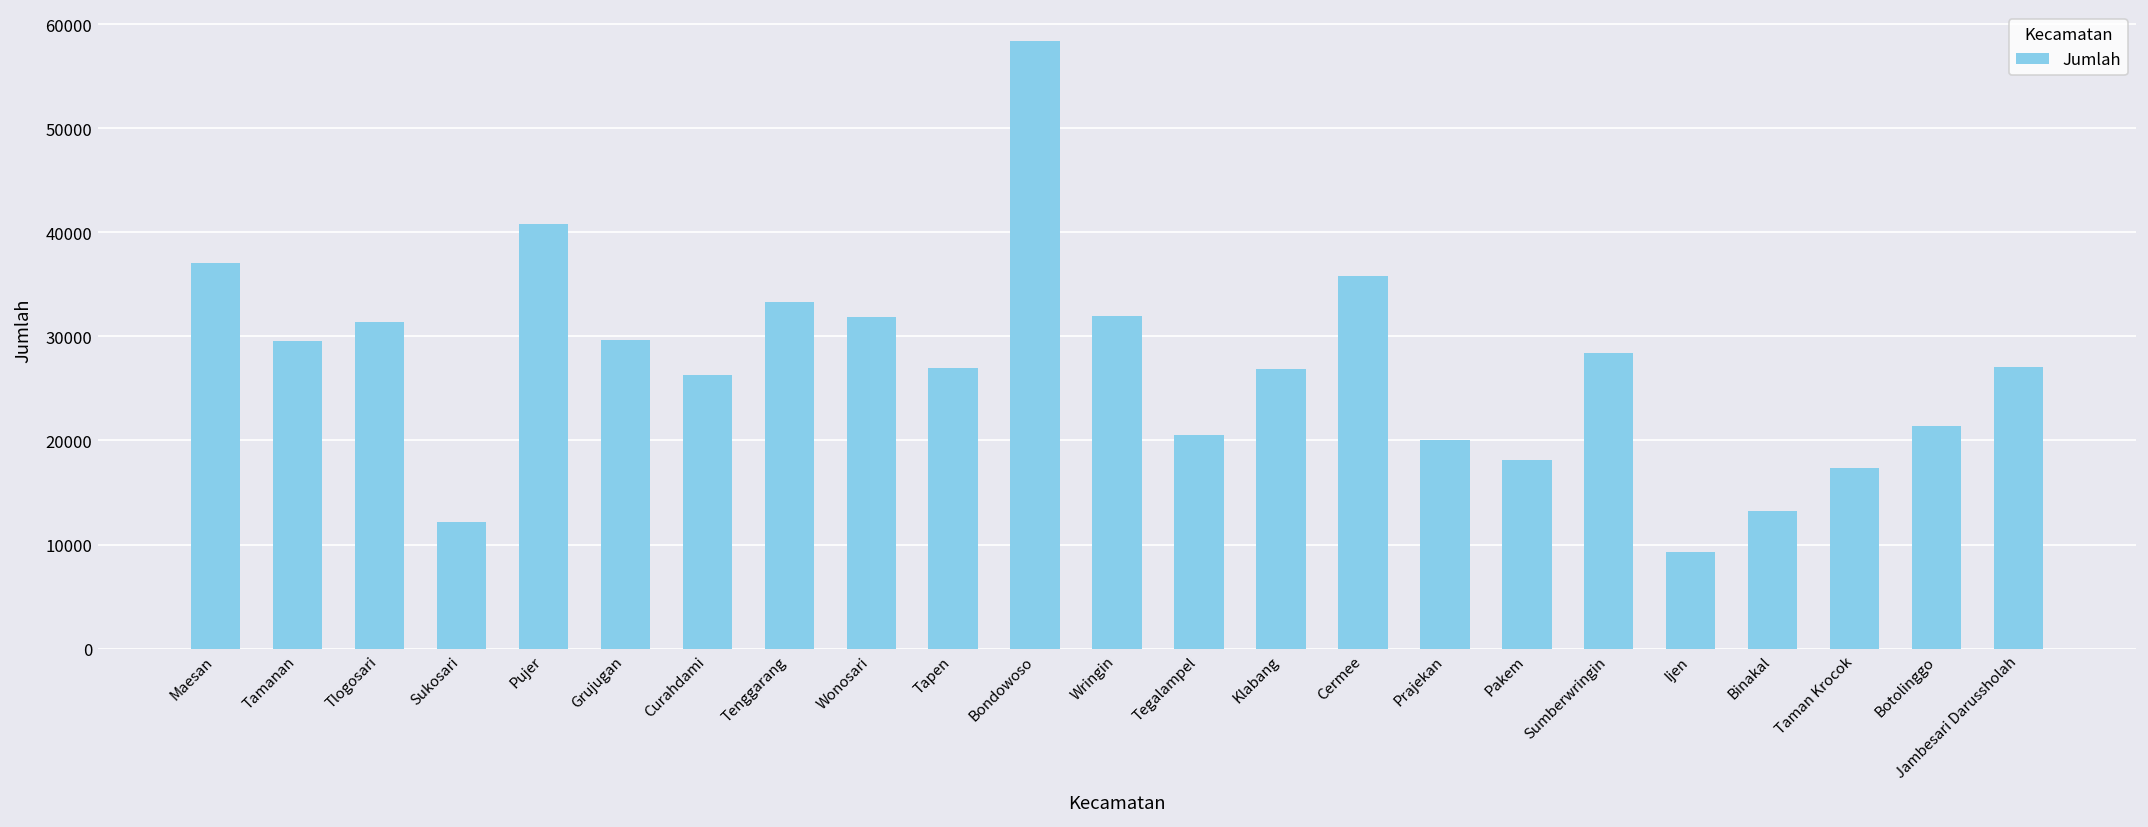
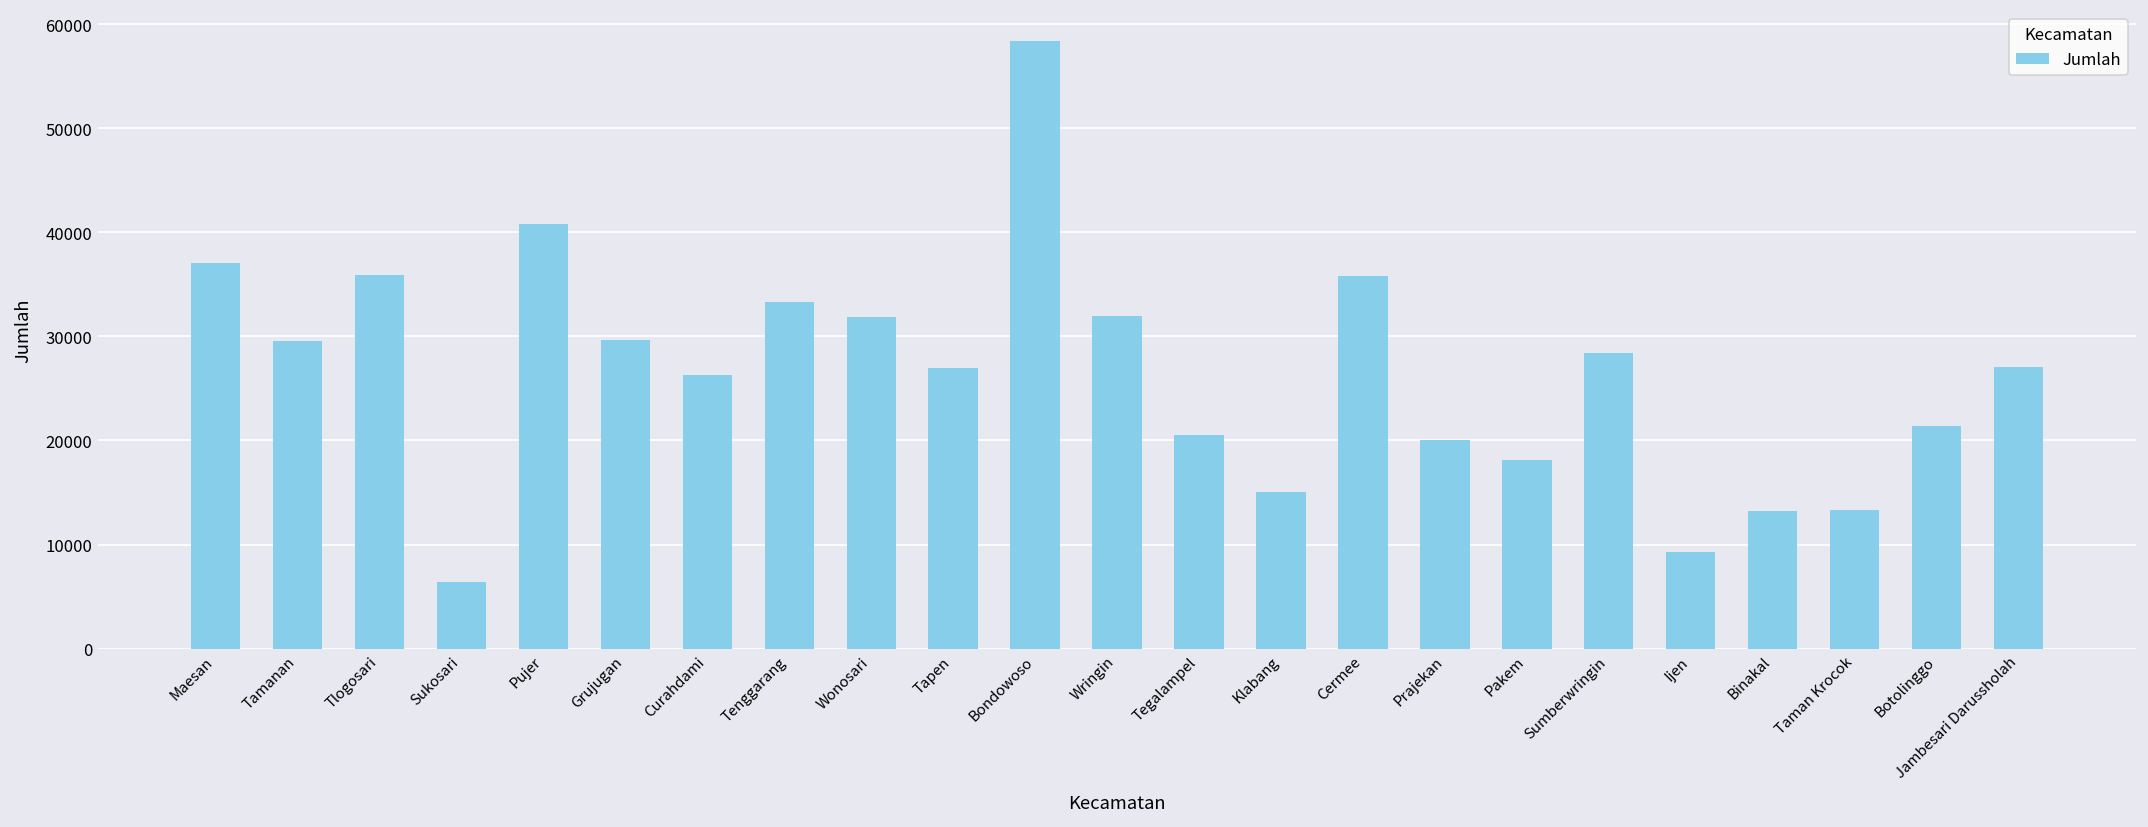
  {
    "Maesan": 37000,
    "Tamanan": 30000,
-   "Tlogosari": 31000,
-   "Sukosari": 12000,
+   "Tlogosari": 36000,
+   "Sukosari": 6000,
    "Pujer": 41000,
    "Grujugan": 30000,
    "Curahdami": 26000,
    "Tenggarang": 33000,
    "Wonosari": 32000,
    "Tapen": 27000,
    "Bondowoso": 58000,
    "Wringin": 32000,
    "Tegalampel": 21000,
-   "Klabang": 27000,
+   "Klabang": 15000,
    "Cermee": 36000,
    "Prajekan": 20000,
    "Pakem": 18000,
    "Sumberwringin": 28000,
    "Ijen": 9000,
    "Binakal": 13000,
-   "Taman Krocok": 17000,
+   "Taman Krocok": 13000,
    "Botolinggo": 21000,
    "Jambesari Darussholah": 27000
  }
